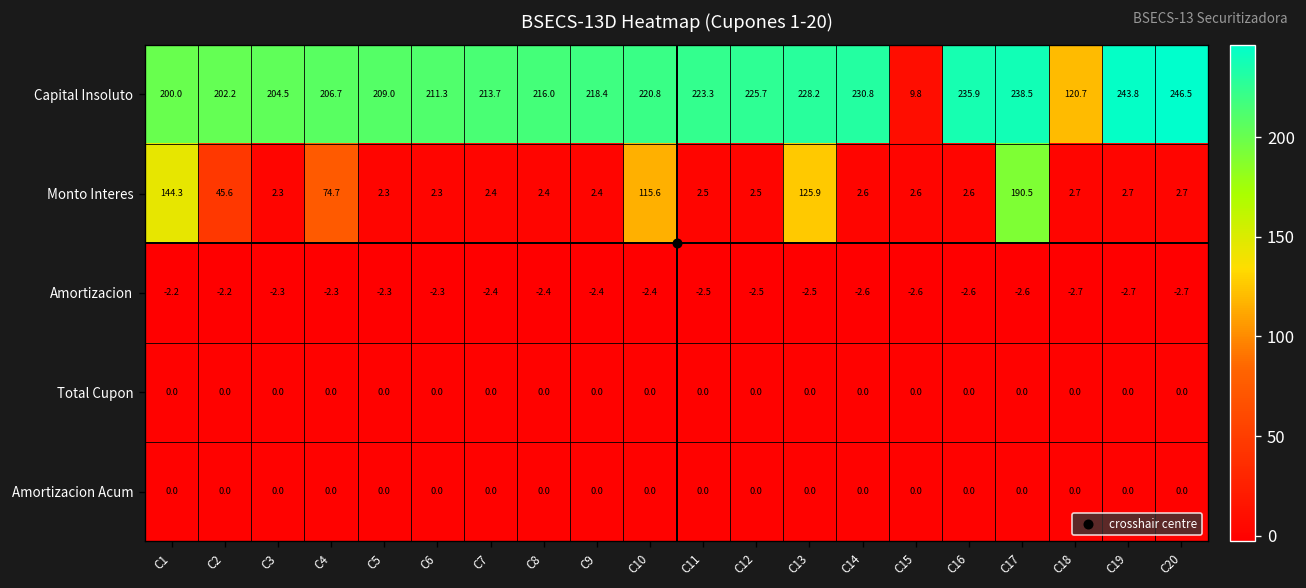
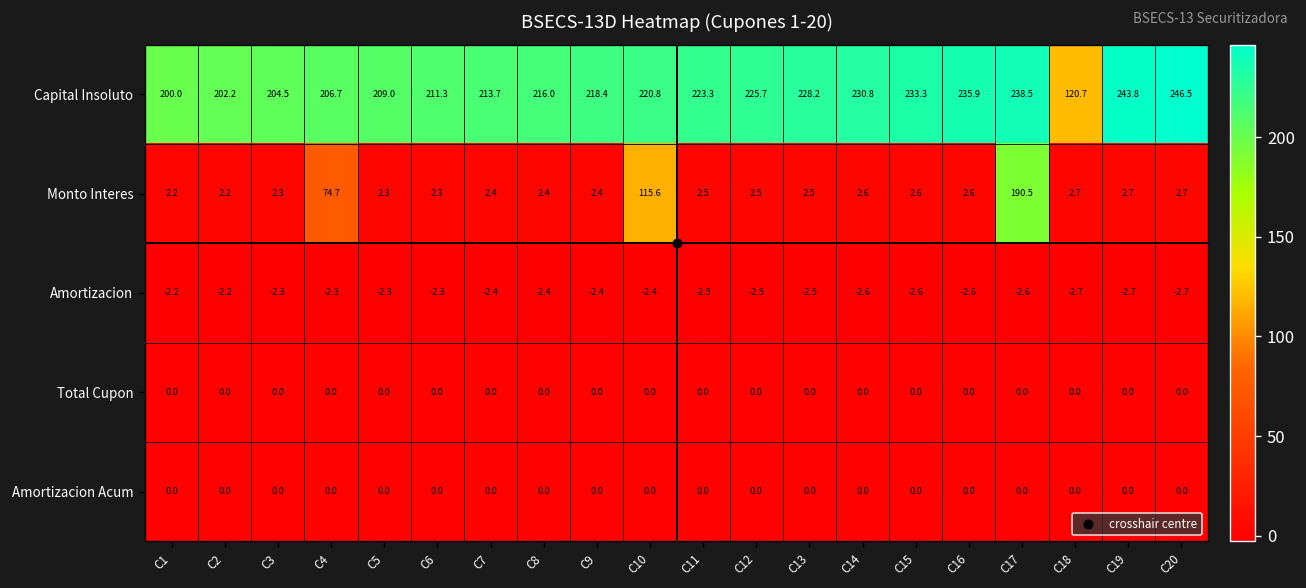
  {
    "Capital Insoluto": {
      "C1": 200.0,
      "C2": 202.2,
      "C3": 204.5,
      "C4": 206.7,
      "C5": 209.0,
      "C6": 211.3,
      "C7": 213.7,
      "C8": 216.0,
      "C9": 218.4,
      "C10": 220.8,
      "C11": 223.3,
      "C12": 225.7,
      "C13": 228.2,
      "C14": 230.8,
-     "C15": 9.8,
+     "C15": 233.3,
      "C16": 235.9,
      "C17": 238.5,
      "C18": 120.7,
      "C19": 243.8,
      "C20": 246.5
    },
    "Monto Interes": {
-     "C1": 144.3,
-     "C2": 45.6,
+     "C1": 2.2,
+     "C2": 2.2,
      "C3": 2.3,
      "C4": 74.7,
      "C5": 2.3,
      "C6": 2.3,
      "C7": 2.4,
      "C8": 2.4,
      "C9": 2.4,
      "C10": 115.6,
      "C11": 2.5,
      "C12": 2.5,
-     "C13": 125.9,
+     "C13": 2.5,
      "C14": 2.6,
      "C15": 2.6,
      "C16": 2.6,
      "C17": 190.5,
      "C18": 2.7,
      "C19": 2.7,
      "C20": 2.7
    },
    "Amortizacion": {
      "C1": -2.2,
      "C2": -2.2,
      "C3": -2.3,
      "C4": -2.3,
      "C5": -2.3,
      "C6": -2.3,
      "C7": -2.4,
      "C8": -2.4,
      "C9": -2.4,
      "C10": -2.4,
      "C11": -2.5,
      "C12": -2.5,
      "C13": -2.5,
      "C14": -2.6,
      "C15": -2.6,
      "C16": -2.6,
      "C17": -2.6,
      "C18": -2.7,
      "C19": -2.7,
      "C20": -2.7
    },
    "Total Cupon": {
      "C1": 0.0,
      "C2": 0.0,
      "C3": 0.0,
      "C4": 0.0,
      "C5": 0.0,
      "C6": 0.0,
      "C7": 0.0,
      "C8": 0.0,
      "C9": 0.0,
      "C10": 0.0,
      "C11": 0.0,
      "C12": 0.0,
      "C13": 0.0,
      "C14": 0.0,
      "C15": 0.0,
      "C16": 0.0,
      "C17": 0.0,
      "C18": 0.0,
      "C19": 0.0,
      "C20": 0.0
    },
    "Amortizacion Acum": {
      "C1": 0.0,
      "C2": 0.0,
      "C3": 0.0,
      "C4": 0.0,
      "C5": 0.0,
      "C6": 0.0,
      "C7": 0.0,
      "C8": 0.0,
      "C9": 0.0,
      "C10": 0.0,
      "C11": 0.0,
      "C12": 0.0,
      "C13": 0.0,
      "C14": 0.0,
      "C15": 0.0,
      "C16": 0.0,
      "C17": 0.0,
      "C18": 0.0,
      "C19": 0.0,
      "C20": 0.0
    }
  }
